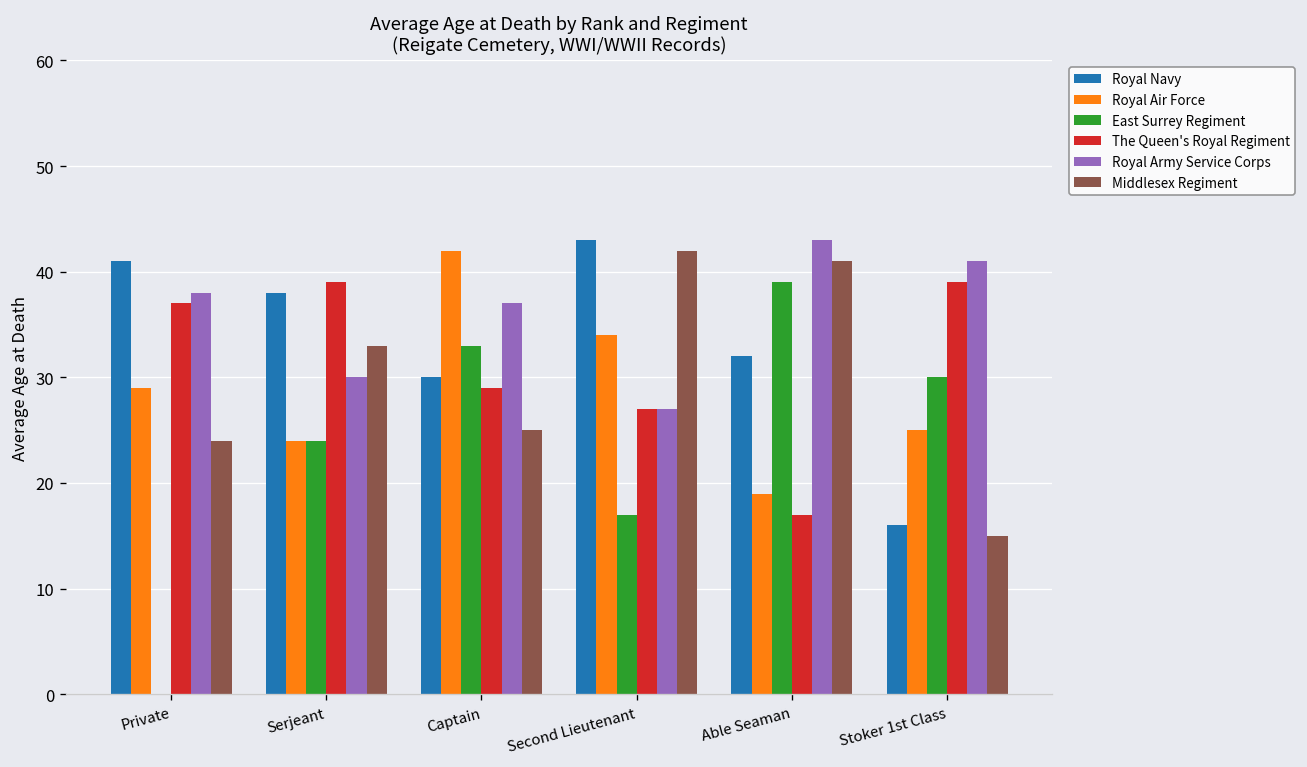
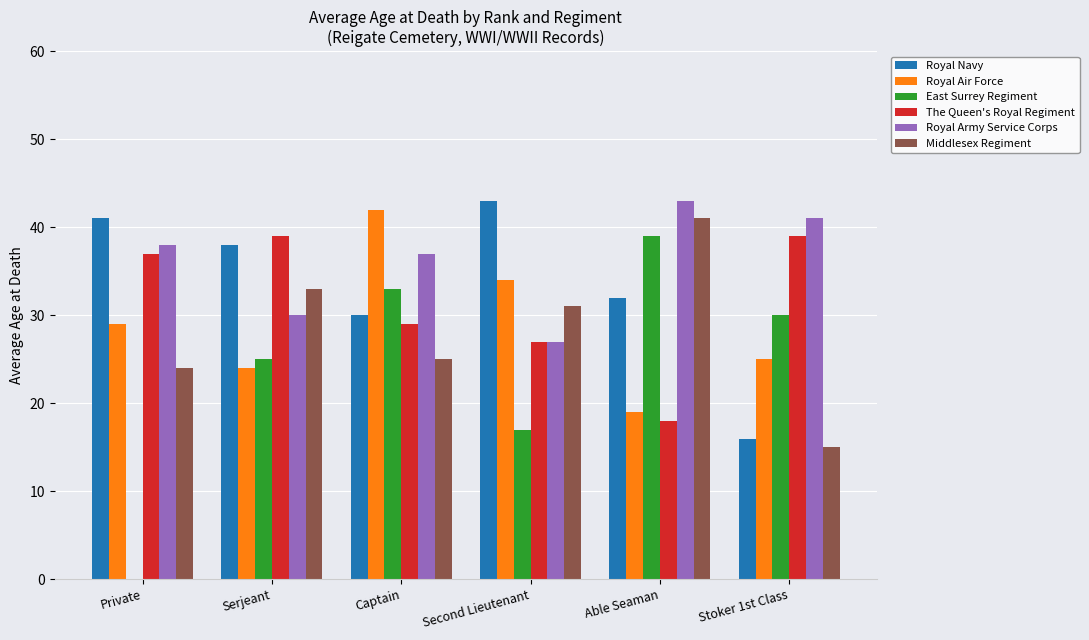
  {
    "Royal Navy": {
      "Private": 41,
      "Serjeant": 38,
      "Captain": 30,
      "Second Lieutenant": 43,
      "Able Seaman": 32,
      "Stoker 1st Class": 16
    },
    "Royal Air Force": {
      "Private": 29,
      "Serjeant": 24,
      "Captain": 42,
      "Second Lieutenant": 34,
      "Able Seaman": 19,
      "Stoker 1st Class": 25
    },
    "East Surrey Regiment": {
      "Private": 0,
-     "Serjeant": 24,
+     "Serjeant": 25,
      "Captain": 33,
      "Second Lieutenant": 17,
      "Able Seaman": 39,
      "Stoker 1st Class": 30
    },
    "The Queen's Royal Regiment": {
      "Private": 37,
      "Serjeant": 39,
      "Captain": 29,
      "Second Lieutenant": 27,
-     "Able Seaman": 17,
+     "Able Seaman": 18,
      "Stoker 1st Class": 39
    },
    "Royal Army Service Corps": {
      "Private": 38,
      "Serjeant": 30,
      "Captain": 37,
      "Second Lieutenant": 27,
      "Able Seaman": 43,
      "Stoker 1st Class": 41
    },
    "Middlesex Regiment": {
      "Private": 24,
      "Serjeant": 33,
      "Captain": 25,
-     "Second Lieutenant": 42,
+     "Second Lieutenant": 31,
      "Able Seaman": 41,
      "Stoker 1st Class": 15
    }
  }
